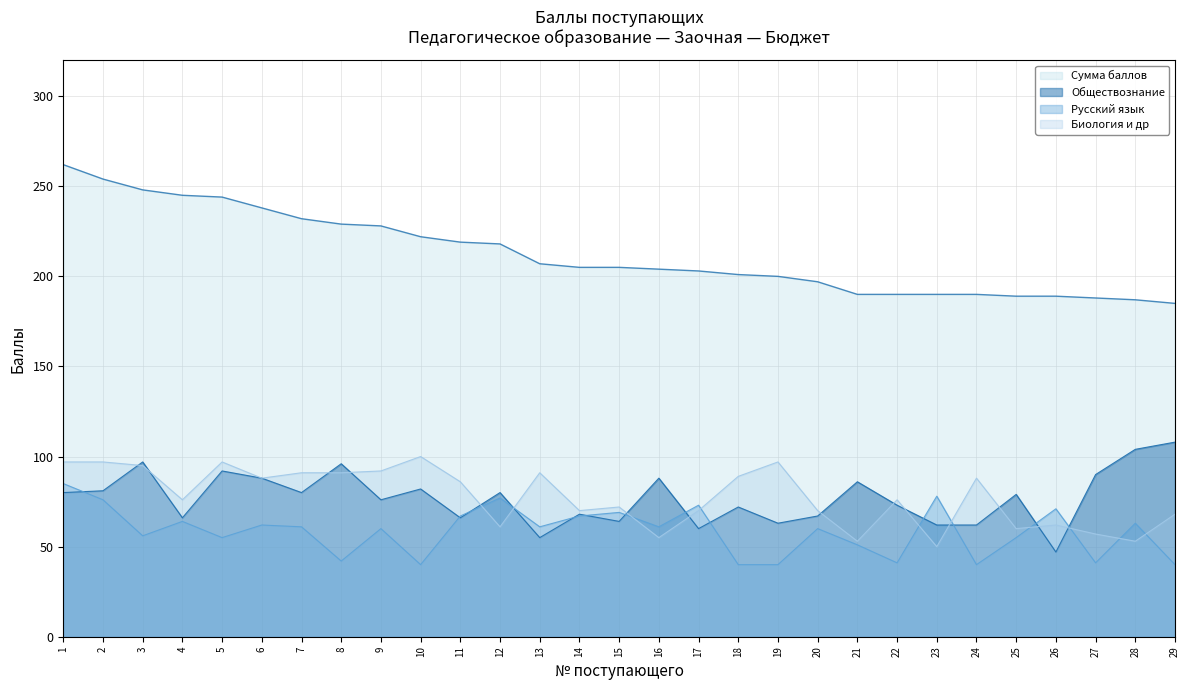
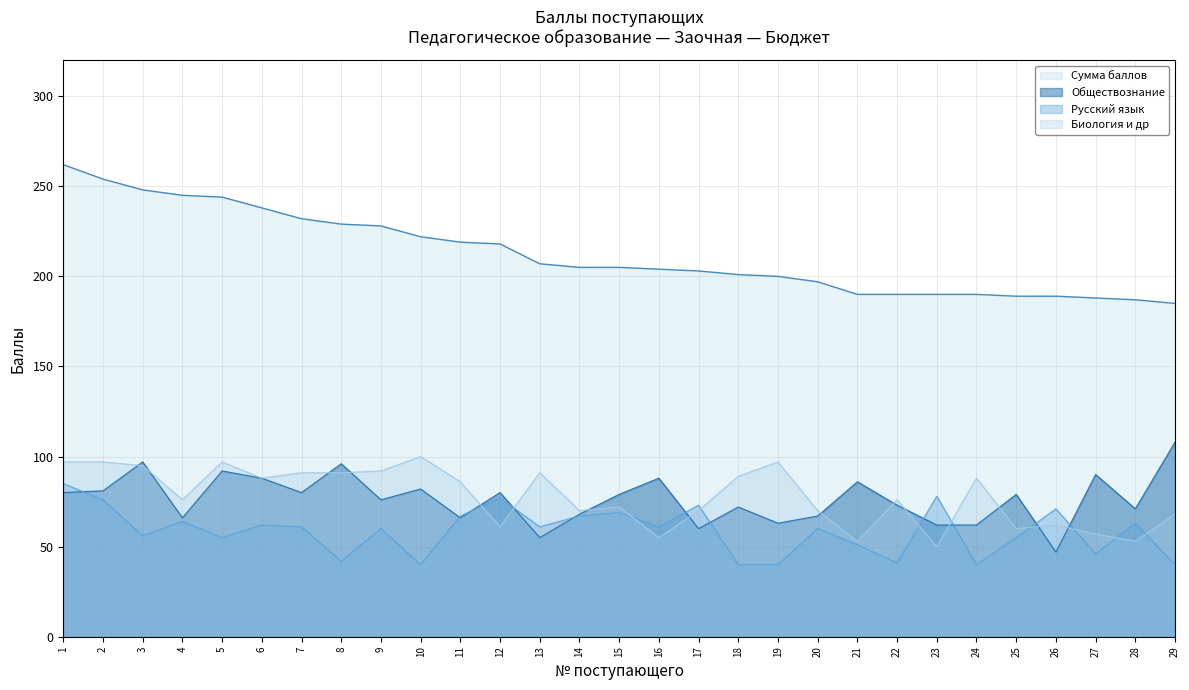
  {
    "Обществознание": {
      "1": 80,
      "2": 81,
      "3": 97,
      "4": 66,
      "5": 92,
      "7": 80,
      "8": 96,
      "9": 76,
      "10": 82,
      "12": 80,
      "13": 55,
-     "15": 64,
+     "15": 79,
      "16": 88,
      "17": 60,
      "18": 72,
      "19": 63,
      "20": 67,
      "21": 86,
      "22": 73,
      "23": 62,
      "24": 62,
      "25": 79,
      "26": 47,
      "27": 90,
-     "28": 104,
+     "28": 71,
      "29": 108
    },
    "Русский язык": {
      "1": 85,
      "2": 76,
      "3": 56,
      "4": 64,
      "5": 55,
      "6": 62,
      "7": 61,
      "8": 42,
      "9": 60,
      "10": 40,
      "12": 77,
      "13": 61,
      "15": 69,
      "16": 61,
      "17": 73,
      "18": 40,
      "19": 40,
      "20": 60,
      "21": 51,
      "22": 41,
      "23": 78,
      "24": 40,
      "25": 55,
      "26": 71,
-     "27": 41,
+     "27": 46,
      "28": 63,
      "29": 40
    }
  }
